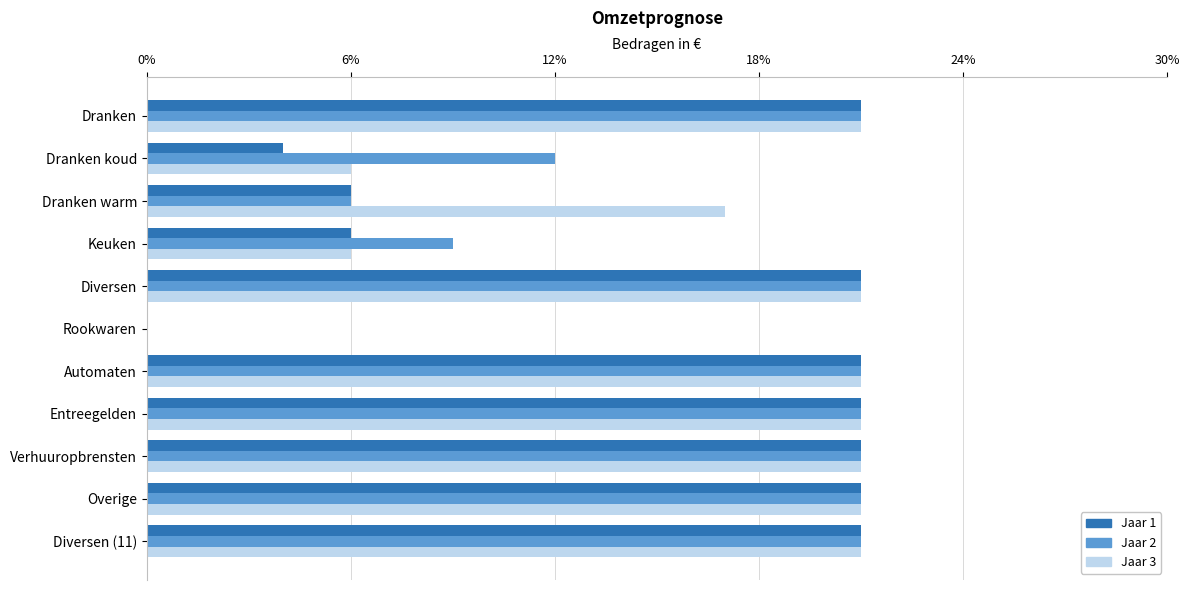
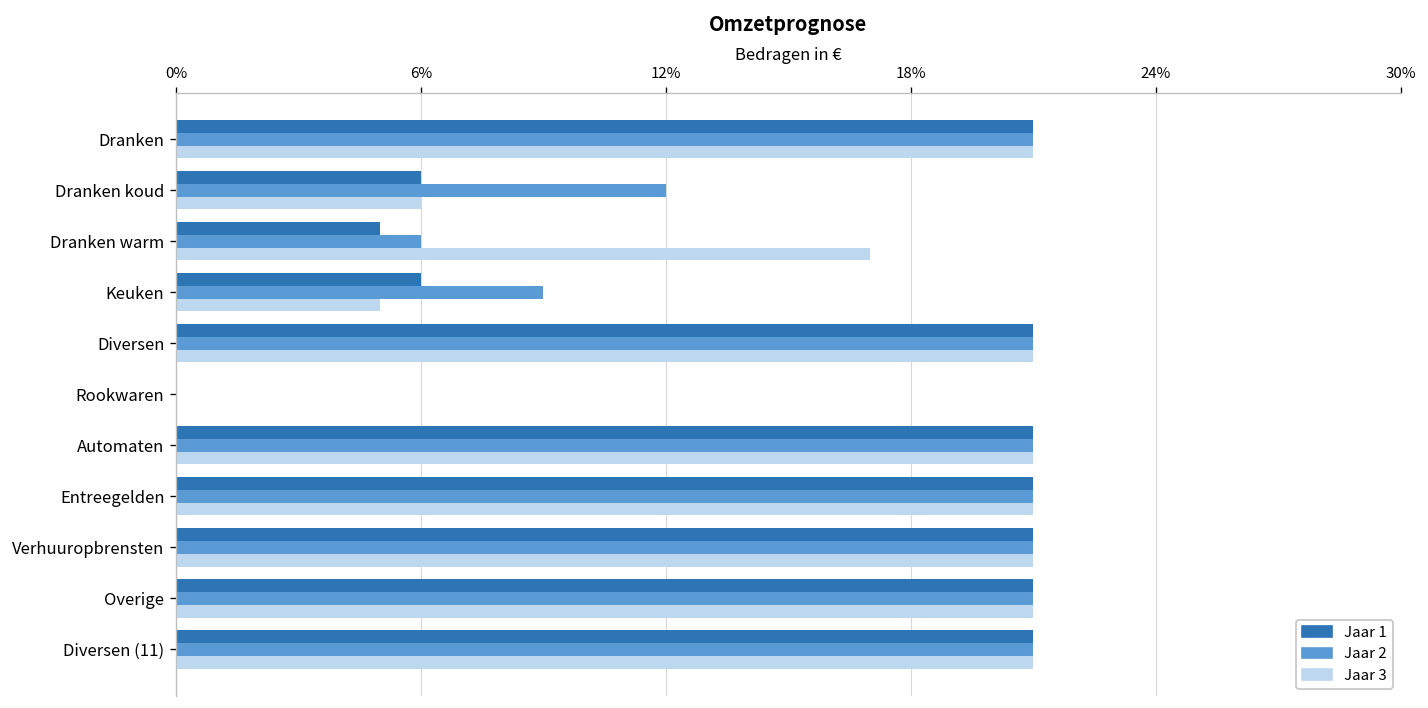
  {
    "Jaar 1": {
      "Dranken": "21%",
-     "Dranken koud": "4%",
-     "Dranken warm": "6%",
+     "Dranken koud": "6%",
+     "Dranken warm": "5%",
      "Keuken": "6%",
      "Diversen": "21%",
      "Rookwaren": "0%",
      "Automaten": "21%",
      "Entreegelden": "21%",
      "Verhuuropbrensten": "21%",
      "Overige": "21%",
      "Diversen (11)": "21%"
    },
    "Jaar 2": {
      "Dranken": "21%",
      "Dranken koud": "12%",
      "Dranken warm": "6%",
      "Keuken": "9%",
      "Diversen": "21%",
      "Rookwaren": "0%",
      "Automaten": "21%",
      "Entreegelden": "21%",
      "Verhuuropbrensten": "21%",
      "Overige": "21%",
      "Diversen (11)": "21%"
    },
    "Jaar 3": {
      "Dranken": "21%",
      "Dranken koud": "6%",
      "Dranken warm": "17%",
-     "Keuken": "6%",
+     "Keuken": "5%",
      "Diversen": "21%",
      "Rookwaren": "0%",
      "Automaten": "21%",
      "Entreegelden": "21%",
      "Verhuuropbrensten": "21%",
      "Overige": "21%",
      "Diversen (11)": "21%"
    }
  }
